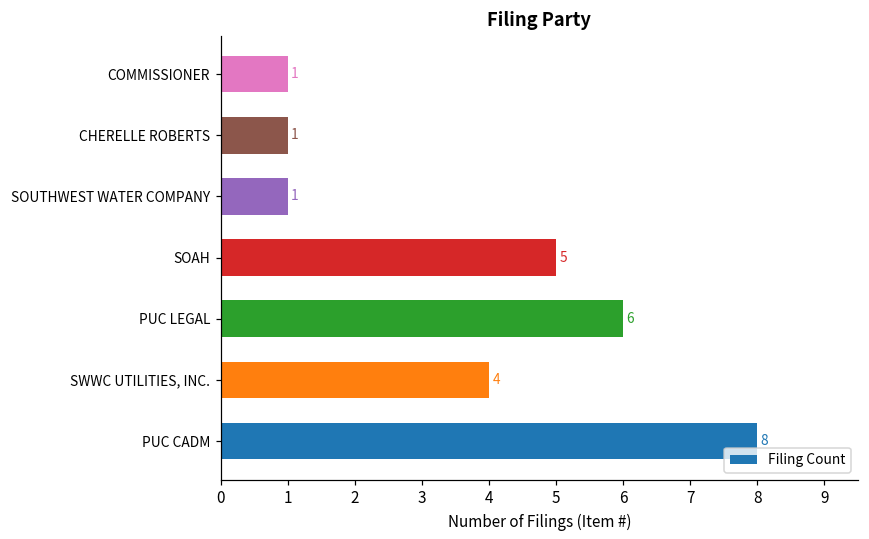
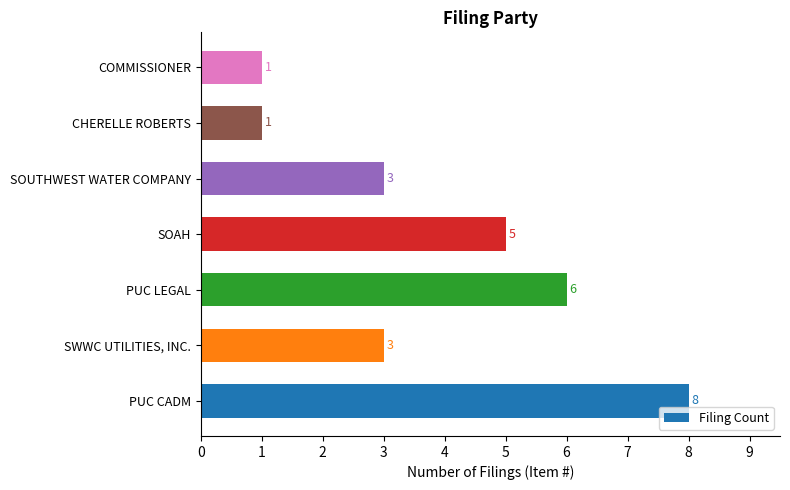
  {
    "COMMISSIONER": 1,
    "CHERELLE ROBERTS": 1,
-   "SOUTHWEST WATER COMPANY": 1,
+   "SOUTHWEST WATER COMPANY": 3,
    "SOAH": 5,
    "PUC LEGAL": 6,
-   "SWWC UTILITIES, INC.": 4
+   "SWWC UTILITIES, INC.": 3
  }
